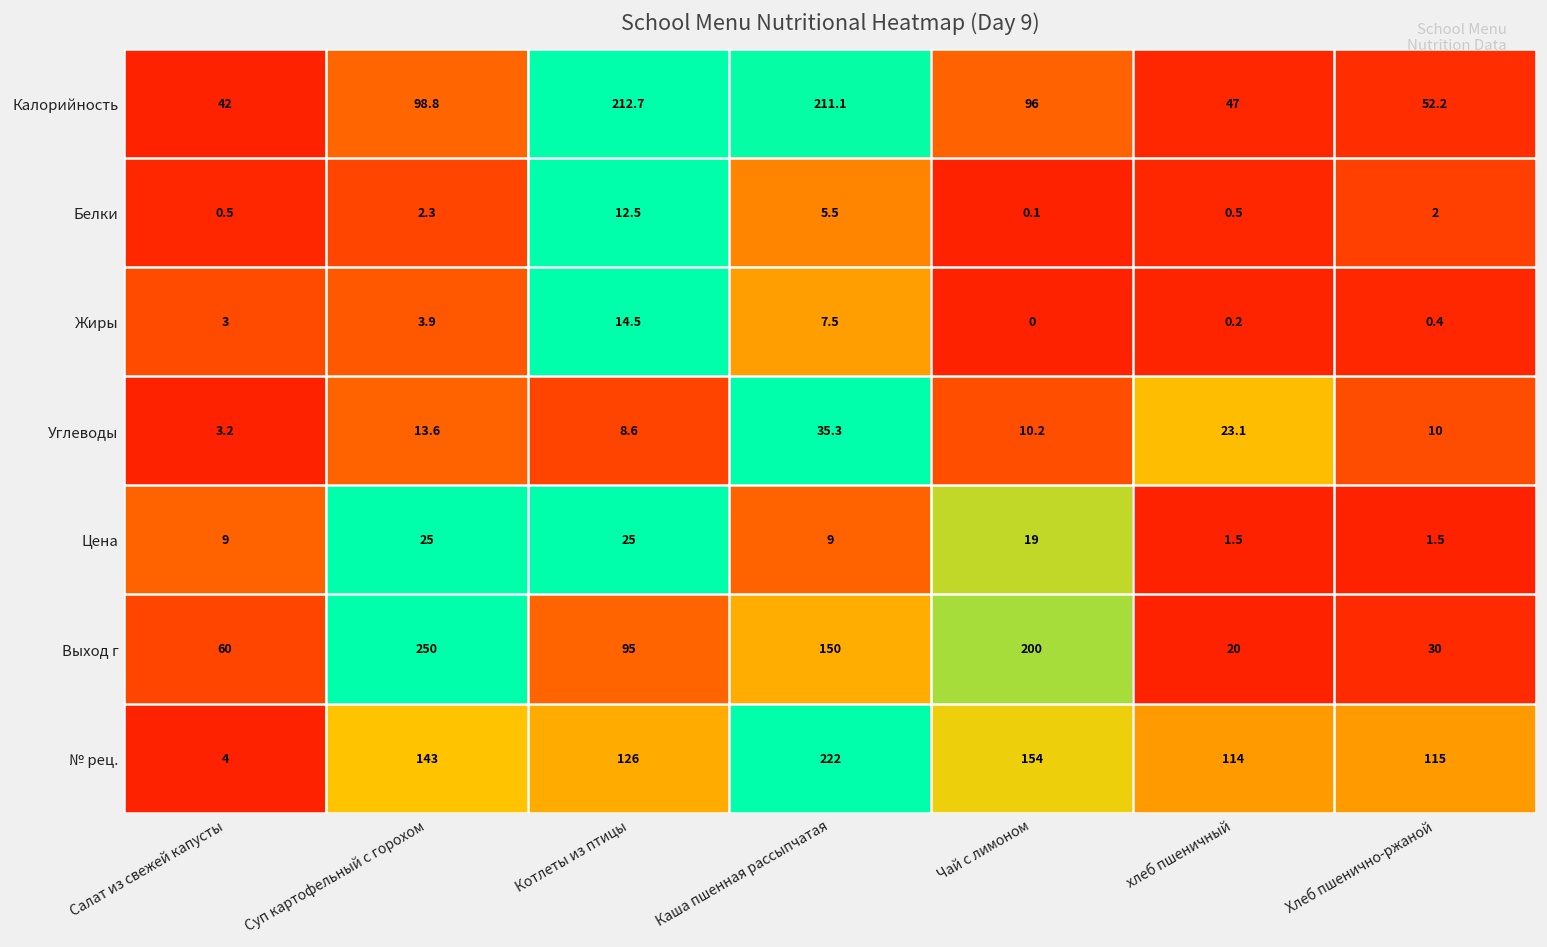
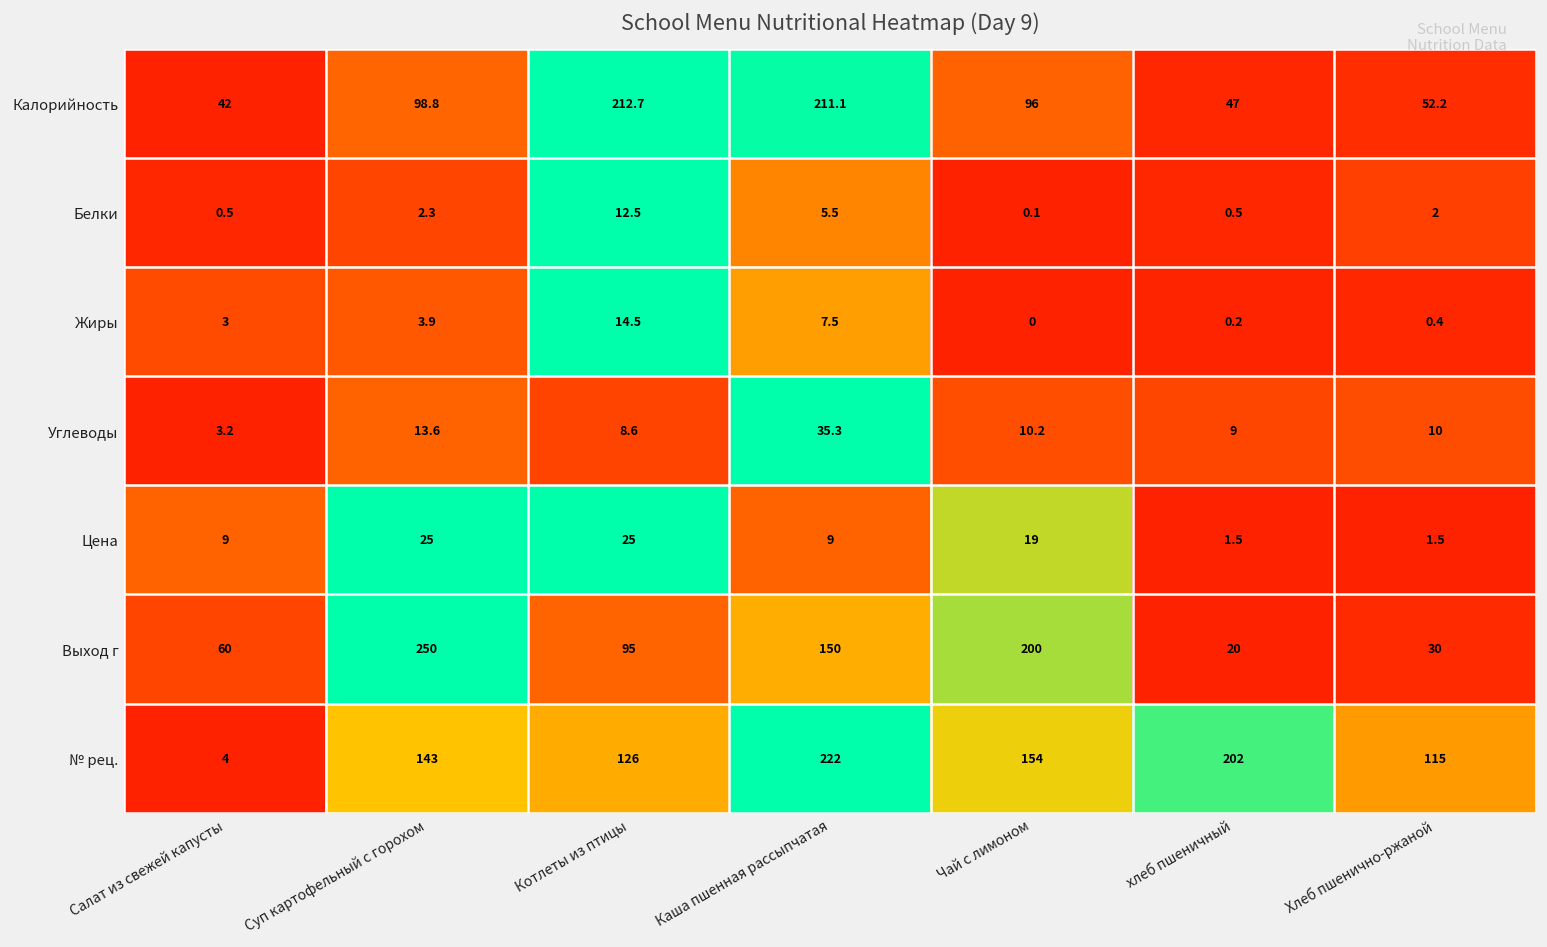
  {
    "Калорийность": {
      "Салат из свежей капусты": 42,
      "Суп картофельный с горохом": 98.8,
      "Котлеты из птицы": 212.7,
      "Каша пшенная рассыпчатая": 211.1,
      "Чай с лимоном": 96,
      "хлеб пшеничный": 47,
      "Хлеб пшенично-ржаной": 52.2
    },
    "Белки": {
      "Салат из свежей капусты": 0.5,
      "Суп картофельный с горохом": 2.3,
      "Котлеты из птицы": 12.5,
      "Каша пшенная рассыпчатая": 5.5,
      "Чай с лимоном": 0.1,
      "хлеб пшеничный": 0.5,
      "Хлеб пшенично-ржаной": 2
    },
    "Жиры": {
      "Салат из свежей капусты": 3,
      "Суп картофельный с горохом": 3.9,
      "Котлеты из птицы": 14.5,
      "Каша пшенная рассыпчатая": 7.5,
      "Чай с лимоном": 0,
      "хлеб пшеничный": 0.2,
      "Хлеб пшенично-ржаной": 0.4
    },
    "Углеводы": {
      "Салат из свежей капусты": 3.2,
      "Суп картофельный с горохом": 13.6,
      "Котлеты из птицы": 8.6,
      "Каша пшенная рассыпчатая": 35.3,
      "Чай с лимоном": 10.2,
-     "хлеб пшеничный": 23.1,
+     "хлеб пшеничный": 9,
      "Хлеб пшенично-ржаной": 10
    },
    "Цена": {
      "Салат из свежей капусты": 9,
      "Суп картофельный с горохом": 25,
      "Котлеты из птицы": 25,
      "Каша пшенная рассыпчатая": 9,
      "Чай с лимоном": 19,
      "хлеб пшеничный": 1.5,
      "Хлеб пшенично-ржаной": 1.5
    },
    "Выход г": {
      "Салат из свежей капусты": 60,
      "Суп картофельный с горохом": 250,
      "Котлеты из птицы": 95,
      "Каша пшенная рассыпчатая": 150,
      "Чай с лимоном": 200,
      "хлеб пшеничный": 20,
      "Хлеб пшенично-ржаной": 30
    },
    "№ рец.": {
      "Салат из свежей капусты": 4,
      "Суп картофельный с горохом": 143,
      "Котлеты из птицы": 126,
      "Каша пшенная рассыпчатая": 222,
      "Чай с лимоном": 154,
-     "хлеб пшеничный": 114,
+     "хлеб пшеничный": 202,
      "Хлеб пшенично-ржаной": 115
    }
  }
